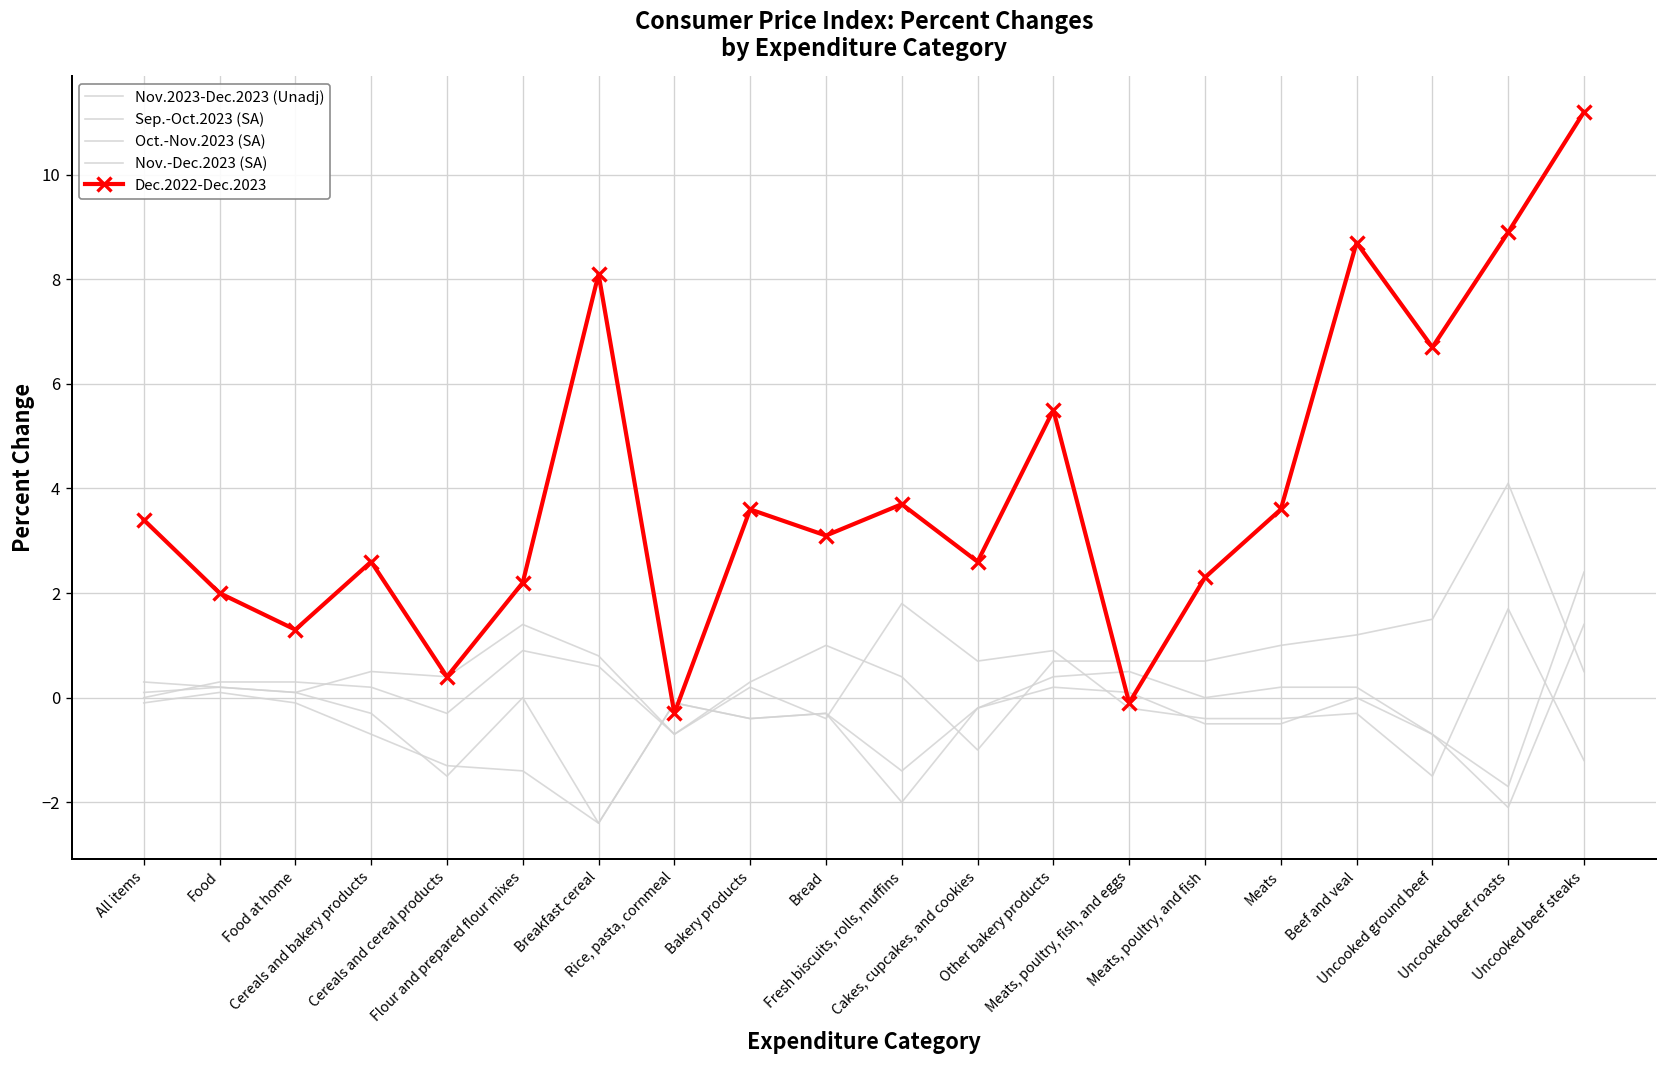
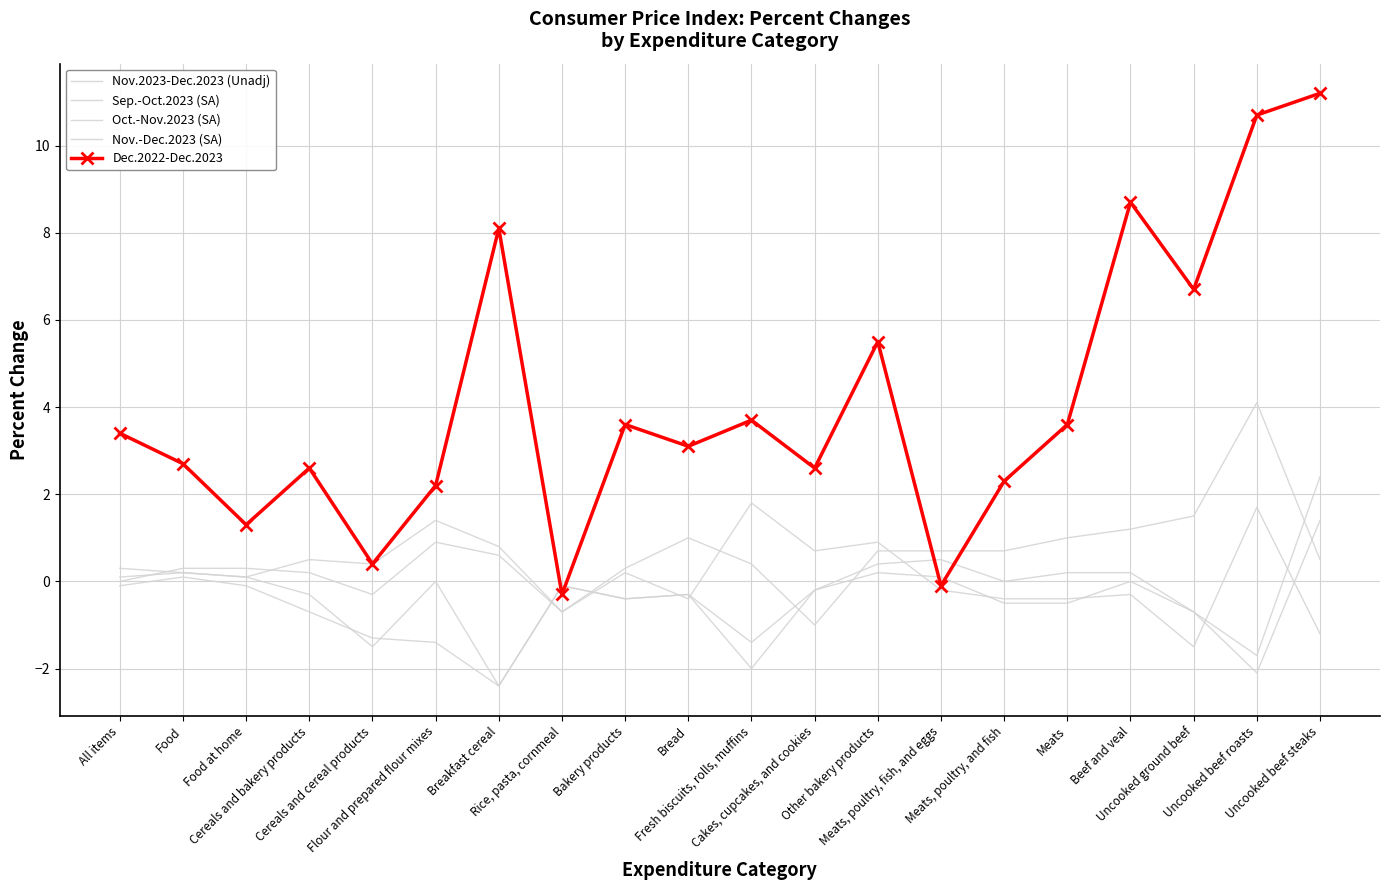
  {
    "Dec.2022-Dec.2023": {
      "All items": 3.4,
-     "Food": 2.0,
+     "Food": 2.7,
      "Food at home": 1.3,
      "Cereals and bakery products": 2.6,
      "Flour and prepared flour mixes": 2.2,
      "Breakfast cereal": 8.1,
      "Rice, pasta, cornmeal": -0.3,
      "Bakery products": 3.6,
      "Bread": 3.1,
      "Fresh biscuits, rolls, muffins": 3.7,
      "Cakes, cupcakes, and cookies": 2.6,
      "Other bakery products": 5.5,
      "Meats, poultry, fish, and eggs": -0.1,
      "Meats, poultry, and fish": 2.3,
      "Meats": 3.6,
      "Beef and veal": 8.7,
      "Uncooked ground beef": 6.7,
-     "Uncooked beef roasts": 8.9,
+     "Uncooked beef roasts": 10.7,
      "Uncooked beef steaks": 11.2
    }
  }
